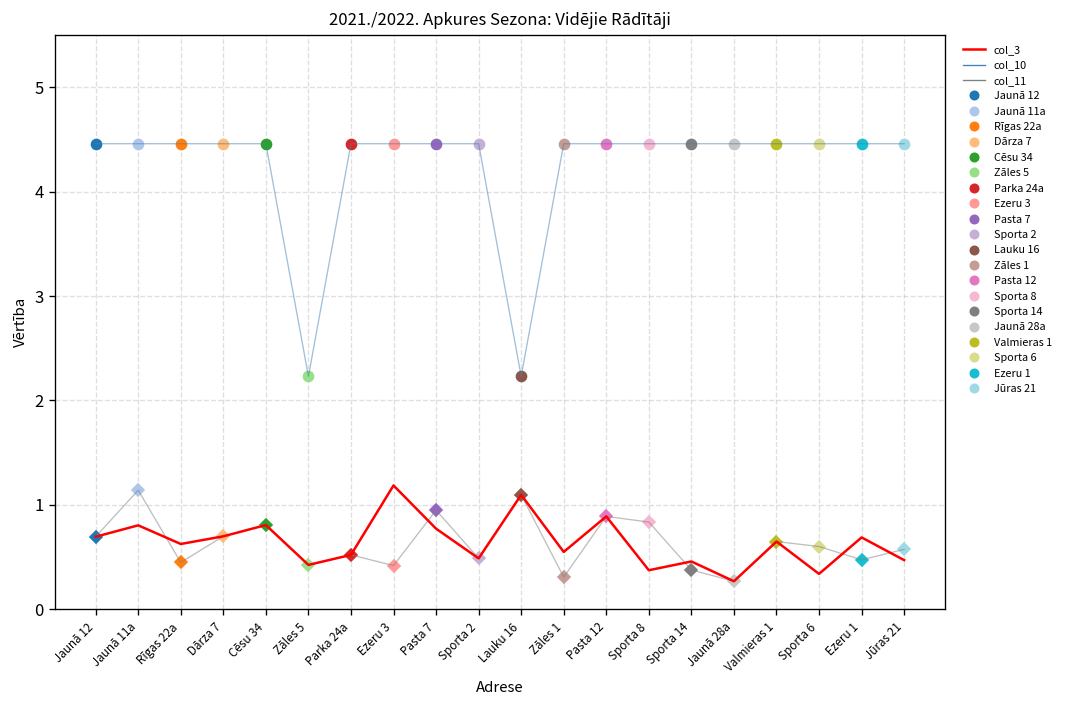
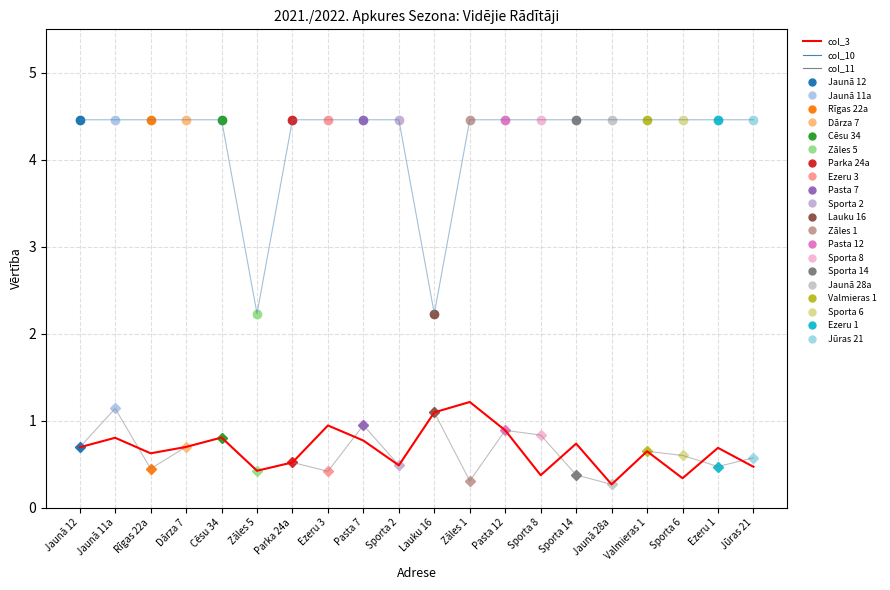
  {
    "col_3": {
      "Jaunā 11a": 0.8,
      "Rīgas 22a": 0.6,
-     "Ezeru 3": 1.2,
+     "Ezeru 3": 0.9,
      "Pasta 7": 0.8,
-     "Zāles 1": 0.5,
+     "Zāles 1": 1.2,
      "Sporta 8": 0.4,
-     "Sporta 14": 0.5,
+     "Sporta 14": 0.7,
      "Sporta 6": 0.3,
      "Ezeru 1": 0.7,
      "Jūras 21": 0.5
    }
  }
